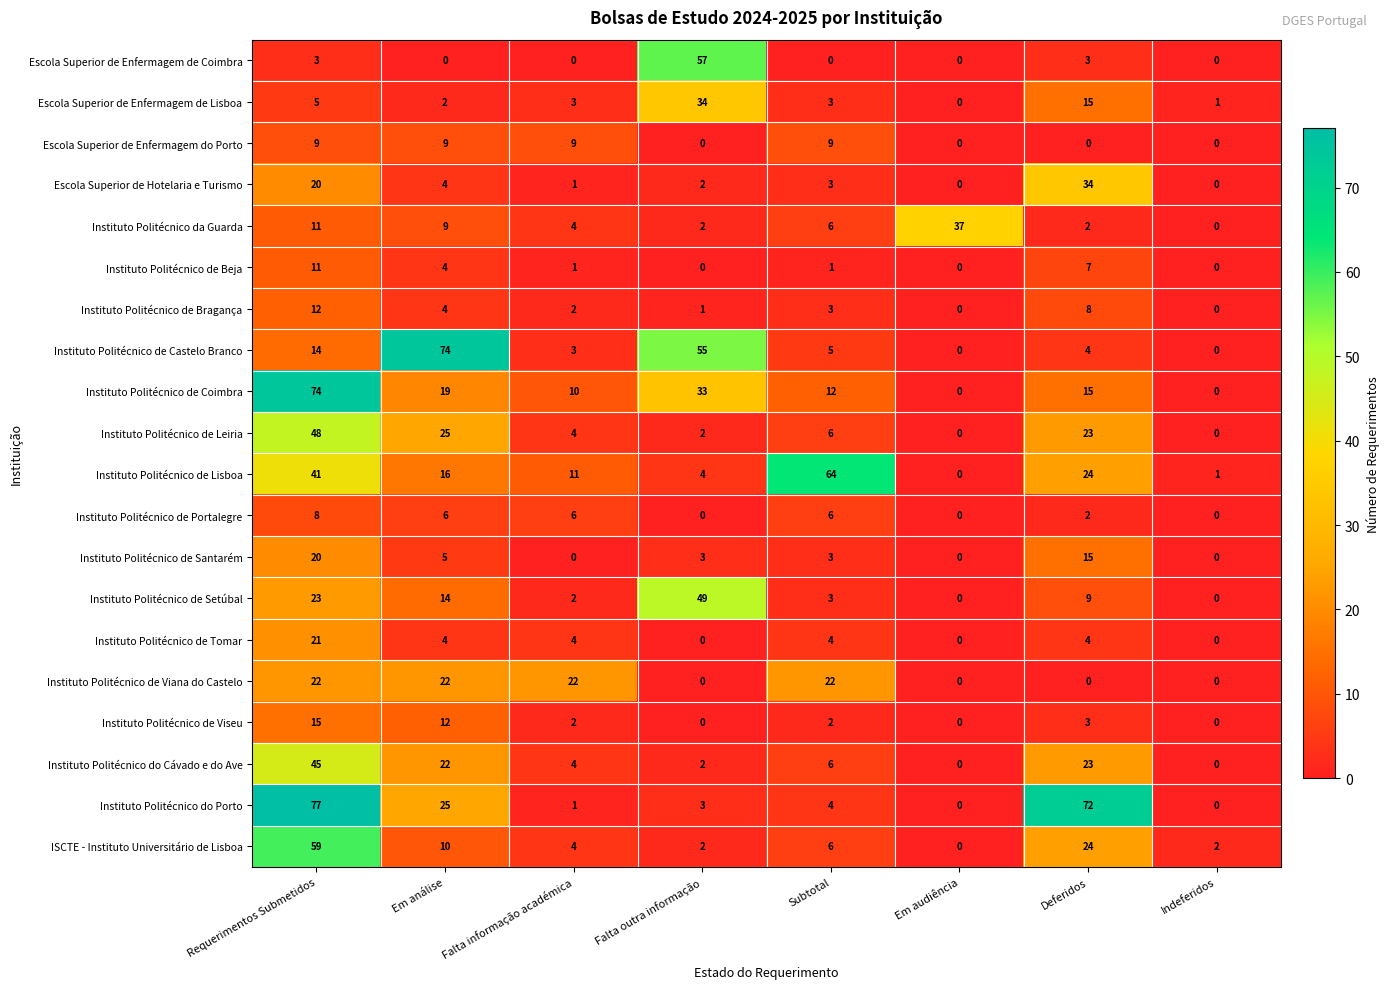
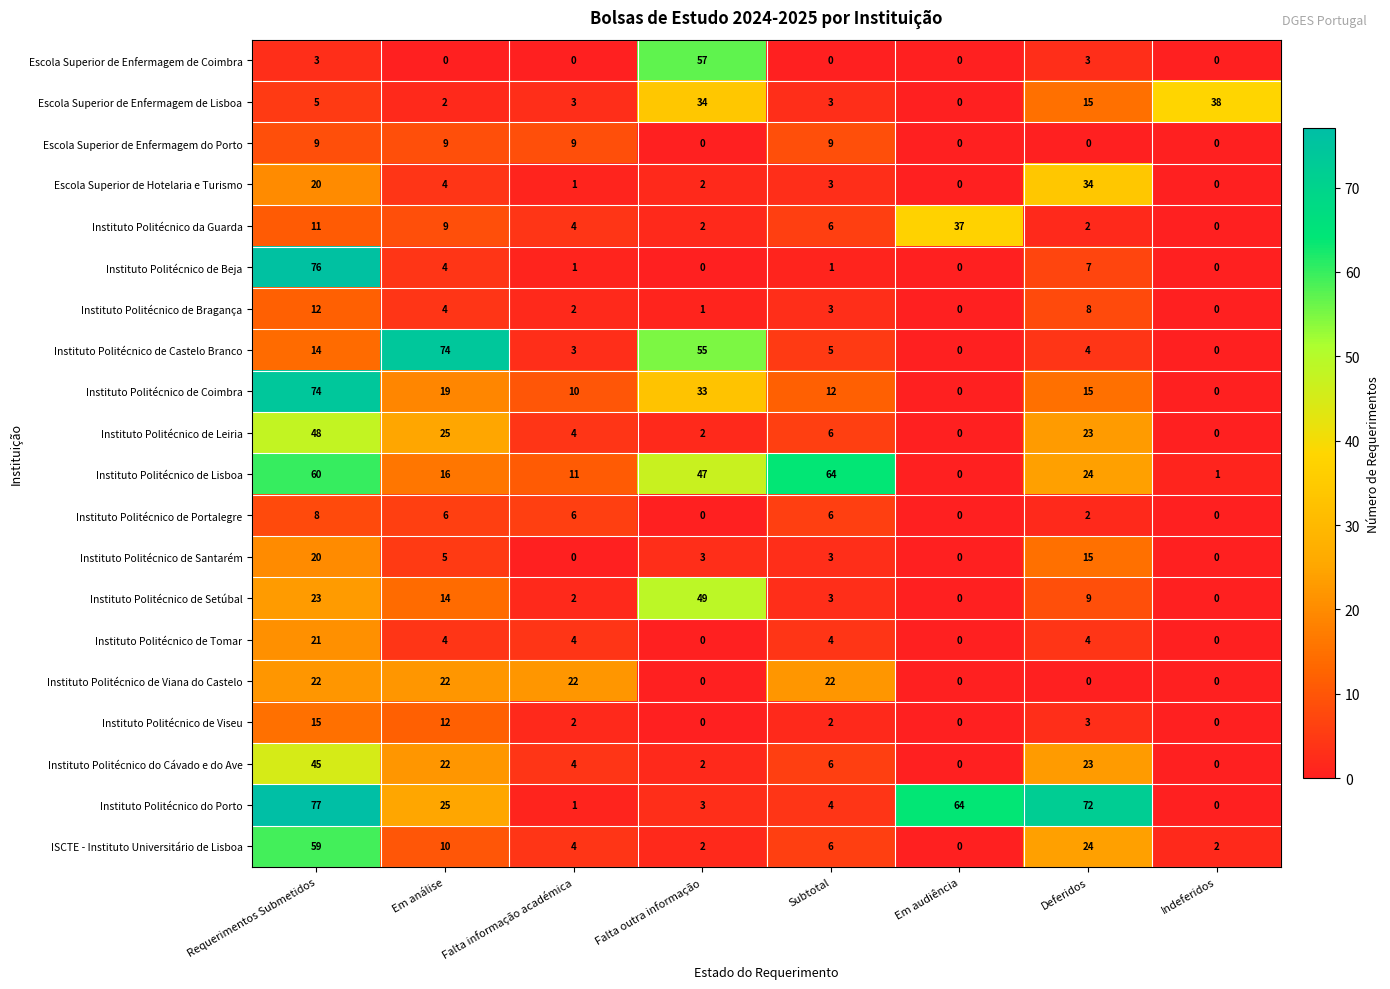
  {
    "Escola Superior de Enfermagem de Coimbra": {
      "Requerimentos Submetidos": 3,
      "Em análise": 0,
      "Falta informação académica": 0,
      "Falta outra informação": 57,
      "Subtotal": 0,
      "Em audiência": 0,
      "Deferidos": 3,
      "Indeferidos": 0
    },
    "Escola Superior de Enfermagem de Lisboa": {
      "Requerimentos Submetidos": 5,
      "Em análise": 2,
      "Falta informação académica": 3,
      "Falta outra informação": 34,
      "Subtotal": 3,
      "Em audiência": 0,
      "Deferidos": 15,
-     "Indeferidos": 1
+     "Indeferidos": 38
    },
    "Escola Superior de Enfermagem do Porto": {
      "Requerimentos Submetidos": 9,
      "Em análise": 9,
      "Falta informação académica": 9,
      "Falta outra informação": 0,
      "Subtotal": 9,
      "Em audiência": 0,
      "Deferidos": 0,
      "Indeferidos": 0
    },
    "Escola Superior de Hotelaria e Turismo": {
      "Requerimentos Submetidos": 20,
      "Em análise": 4,
      "Falta informação académica": 1,
      "Falta outra informação": 2,
      "Subtotal": 3,
      "Em audiência": 0,
      "Deferidos": 34,
      "Indeferidos": 0
    },
    "Instituto Politécnico da Guarda": {
      "Requerimentos Submetidos": 11,
      "Em análise": 9,
      "Falta informação académica": 4,
      "Falta outra informação": 2,
      "Subtotal": 6,
      "Em audiência": 37,
      "Deferidos": 2,
      "Indeferidos": 0
    },
    "Instituto Politécnico de Beja": {
-     "Requerimentos Submetidos": 11,
+     "Requerimentos Submetidos": 76,
      "Em análise": 4,
      "Falta informação académica": 1,
      "Falta outra informação": 0,
      "Subtotal": 1,
      "Em audiência": 0,
      "Deferidos": 7,
      "Indeferidos": 0
    },
    "Instituto Politécnico de Bragança": {
      "Requerimentos Submetidos": 12,
      "Em análise": 4,
      "Falta informação académica": 2,
      "Falta outra informação": 1,
      "Subtotal": 3,
      "Em audiência": 0,
      "Deferidos": 8,
      "Indeferidos": 0
    },
    "Instituto Politécnico de Castelo Branco": {
      "Requerimentos Submetidos": 14,
      "Em análise": 74,
      "Falta informação académica": 3,
      "Falta outra informação": 55,
      "Subtotal": 5,
      "Em audiência": 0,
      "Deferidos": 4,
      "Indeferidos": 0
    },
    "Instituto Politécnico de Coimbra": {
      "Requerimentos Submetidos": 74,
      "Em análise": 19,
      "Falta informação académica": 10,
      "Falta outra informação": 33,
      "Subtotal": 12,
      "Em audiência": 0,
      "Deferidos": 15,
      "Indeferidos": 0
    },
    "Instituto Politécnico de Leiria": {
      "Requerimentos Submetidos": 48,
      "Em análise": 25,
      "Falta informação académica": 4,
      "Falta outra informação": 2,
      "Subtotal": 6,
      "Em audiência": 0,
      "Deferidos": 23,
      "Indeferidos": 0
    },
    "Instituto Politécnico de Lisboa": {
-     "Requerimentos Submetidos": 41,
+     "Requerimentos Submetidos": 60,
      "Em análise": 16,
      "Falta informação académica": 11,
-     "Falta outra informação": 4,
+     "Falta outra informação": 47,
      "Subtotal": 64,
      "Em audiência": 0,
      "Deferidos": 24,
      "Indeferidos": 1
    },
    "Instituto Politécnico de Portalegre": {
      "Requerimentos Submetidos": 8,
      "Em análise": 6,
      "Falta informação académica": 6,
      "Falta outra informação": 0,
      "Subtotal": 6,
      "Em audiência": 0,
      "Deferidos": 2,
      "Indeferidos": 0
    },
    "Instituto Politécnico de Santarém": {
      "Requerimentos Submetidos": 20,
      "Em análise": 5,
      "Falta informação académica": 0,
      "Falta outra informação": 3,
      "Subtotal": 3,
      "Em audiência": 0,
      "Deferidos": 15,
      "Indeferidos": 0
    },
    "Instituto Politécnico de Setúbal": {
      "Requerimentos Submetidos": 23,
      "Em análise": 14,
      "Falta informação académica": 2,
      "Falta outra informação": 49,
      "Subtotal": 3,
      "Em audiência": 0,
      "Deferidos": 9,
      "Indeferidos": 0
    },
    "Instituto Politécnico de Tomar": {
      "Requerimentos Submetidos": 21,
      "Em análise": 4,
      "Falta informação académica": 4,
      "Falta outra informação": 0,
      "Subtotal": 4,
      "Em audiência": 0,
      "Deferidos": 4,
      "Indeferidos": 0
    },
    "Instituto Politécnico de Viana do Castelo": {
      "Requerimentos Submetidos": 22,
      "Em análise": 22,
      "Falta informação académica": 22,
      "Falta outra informação": 0,
      "Subtotal": 22,
      "Em audiência": 0,
      "Deferidos": 0,
      "Indeferidos": 0
    },
    "Instituto Politécnico de Viseu": {
      "Requerimentos Submetidos": 15,
      "Em análise": 12,
      "Falta informação académica": 2,
      "Falta outra informação": 0,
      "Subtotal": 2,
      "Em audiência": 0,
      "Deferidos": 3,
      "Indeferidos": 0
    },
    "Instituto Politécnico do Cávado e do Ave": {
      "Requerimentos Submetidos": 45,
      "Em análise": 22,
      "Falta informação académica": 4,
      "Falta outra informação": 2,
      "Subtotal": 6,
      "Em audiência": 0,
      "Deferidos": 23,
      "Indeferidos": 0
    },
    "Instituto Politécnico do Porto": {
      "Requerimentos Submetidos": 77,
      "Em análise": 25,
      "Falta informação académica": 1,
      "Falta outra informação": 3,
      "Subtotal": 4,
-     "Em audiência": 0,
+     "Em audiência": 64,
      "Deferidos": 72,
      "Indeferidos": 0
    },
    "ISCTE - Instituto Universitário de Lisboa": {
      "Requerimentos Submetidos": 59,
      "Em análise": 10,
      "Falta informação académica": 4,
      "Falta outra informação": 2,
      "Subtotal": 6,
      "Em audiência": 0,
      "Deferidos": 24,
      "Indeferidos": 2
    }
  }
